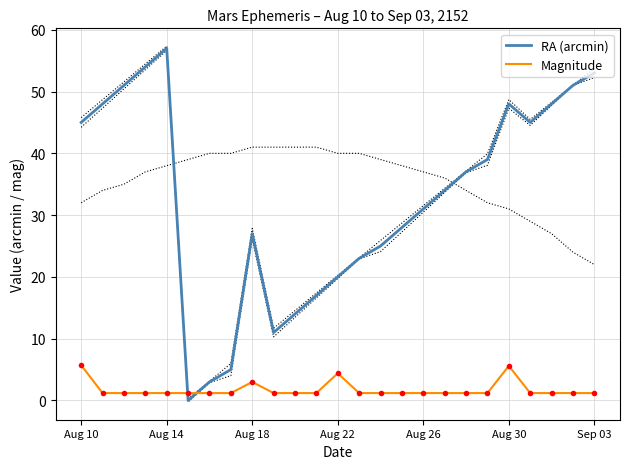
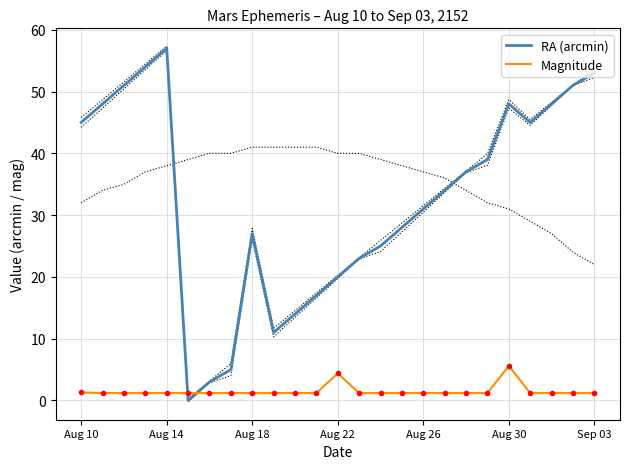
  {
    "RA (arcmin)": {
      "Aug 10": 45,
      "Aug 18": 27,
      "Aug 26": 31,
      "Aug 30": 48
    },
    "Magnitude": {
-     "Aug 10": 6,
+     "Aug 10": 1,
      "Aug 14": 1,
-     "Aug 18": 3,
+     "Aug 18": 1,
      "Aug 22": 4,
      "Aug 26": 1,
      "Aug 30": 6,
      "Sep 03": 1
    }
  }
